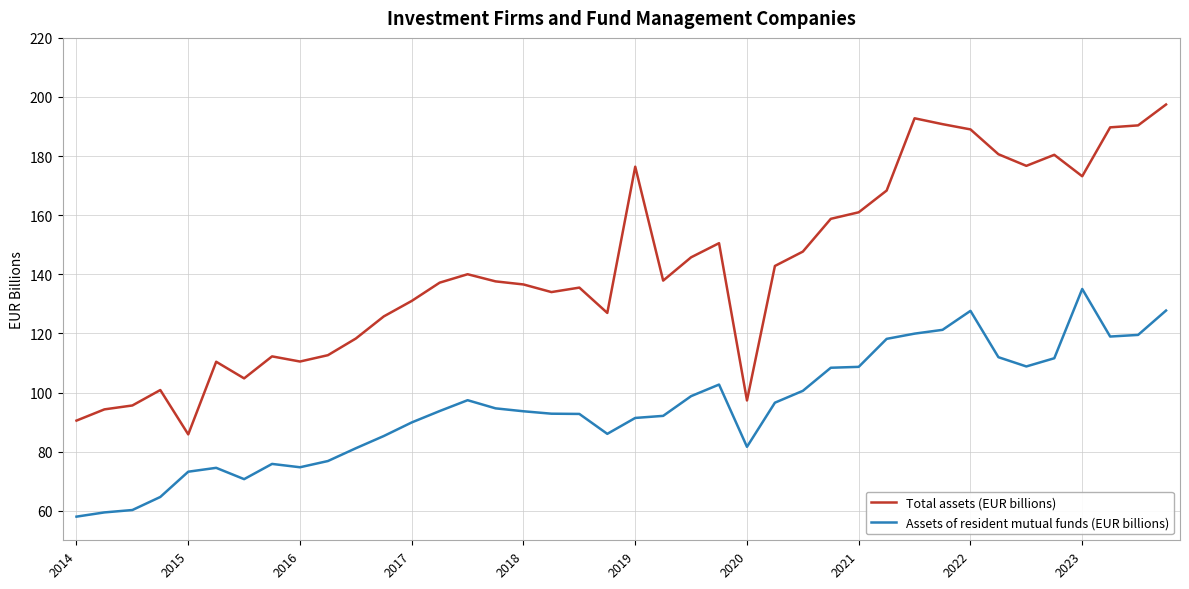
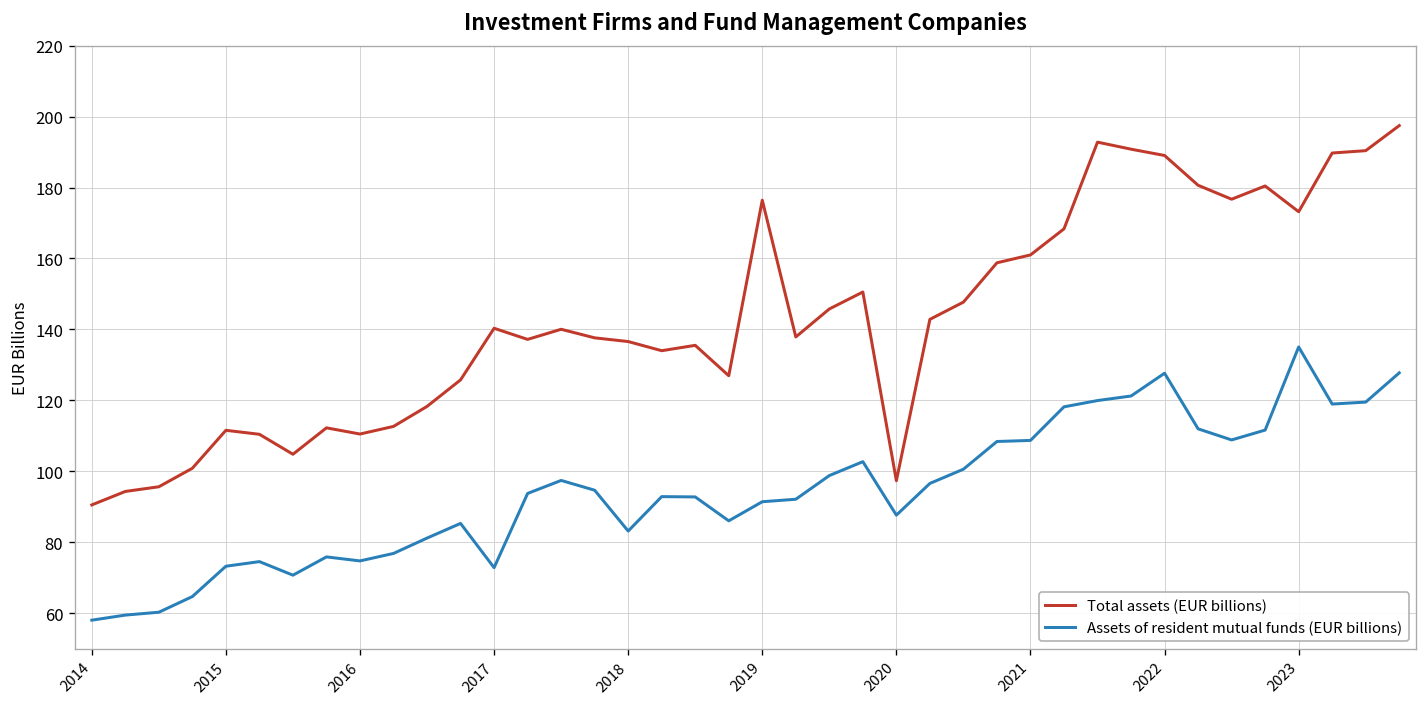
  {
    "Total assets (EUR billions)": {
      "2014": 91,
-     "2015": 86,
+     "2015": 112,
      "2016": 110,
-     "2017": 131,
+     "2017": 140,
      "2018": 137,
      "2019": 176,
      "2020": 97,
      "2021": 161,
      "2022": 189,
      "2023": 173
    },
    "Assets of resident mutual funds (EUR billions)": {
      "2014": 58,
      "2015": 73,
      "2016": 75,
-     "2017": 90,
-     "2018": 94,
+     "2017": 73,
+     "2018": 83,
      "2019": 91,
-     "2020": 82,
+     "2020": 88,
      "2021": 109,
      "2022": 128,
      "2023": 135
    }
  }
